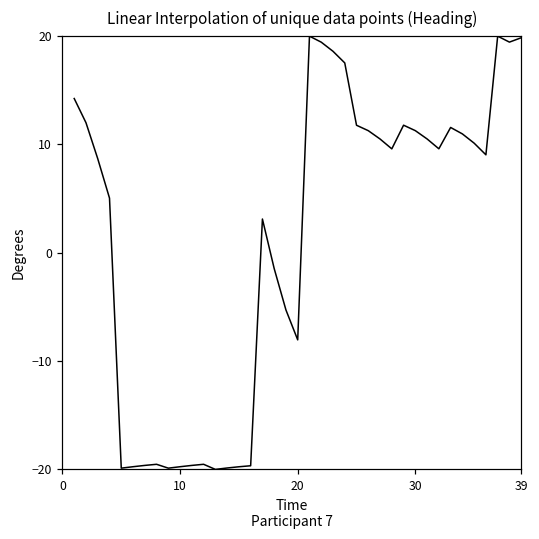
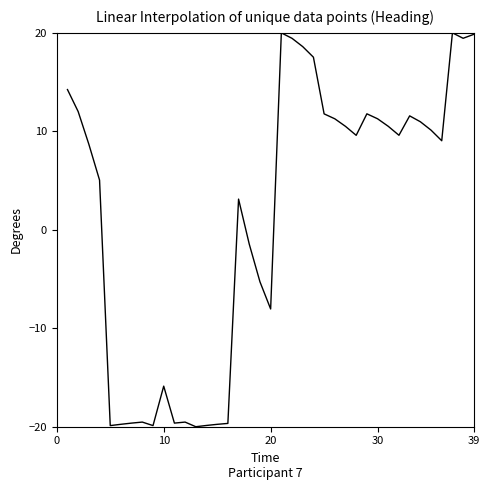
  {
-   "10": -20,
+   "10": -16,
    "20": -8,
    "30": 11,
    "39": 20
  }
